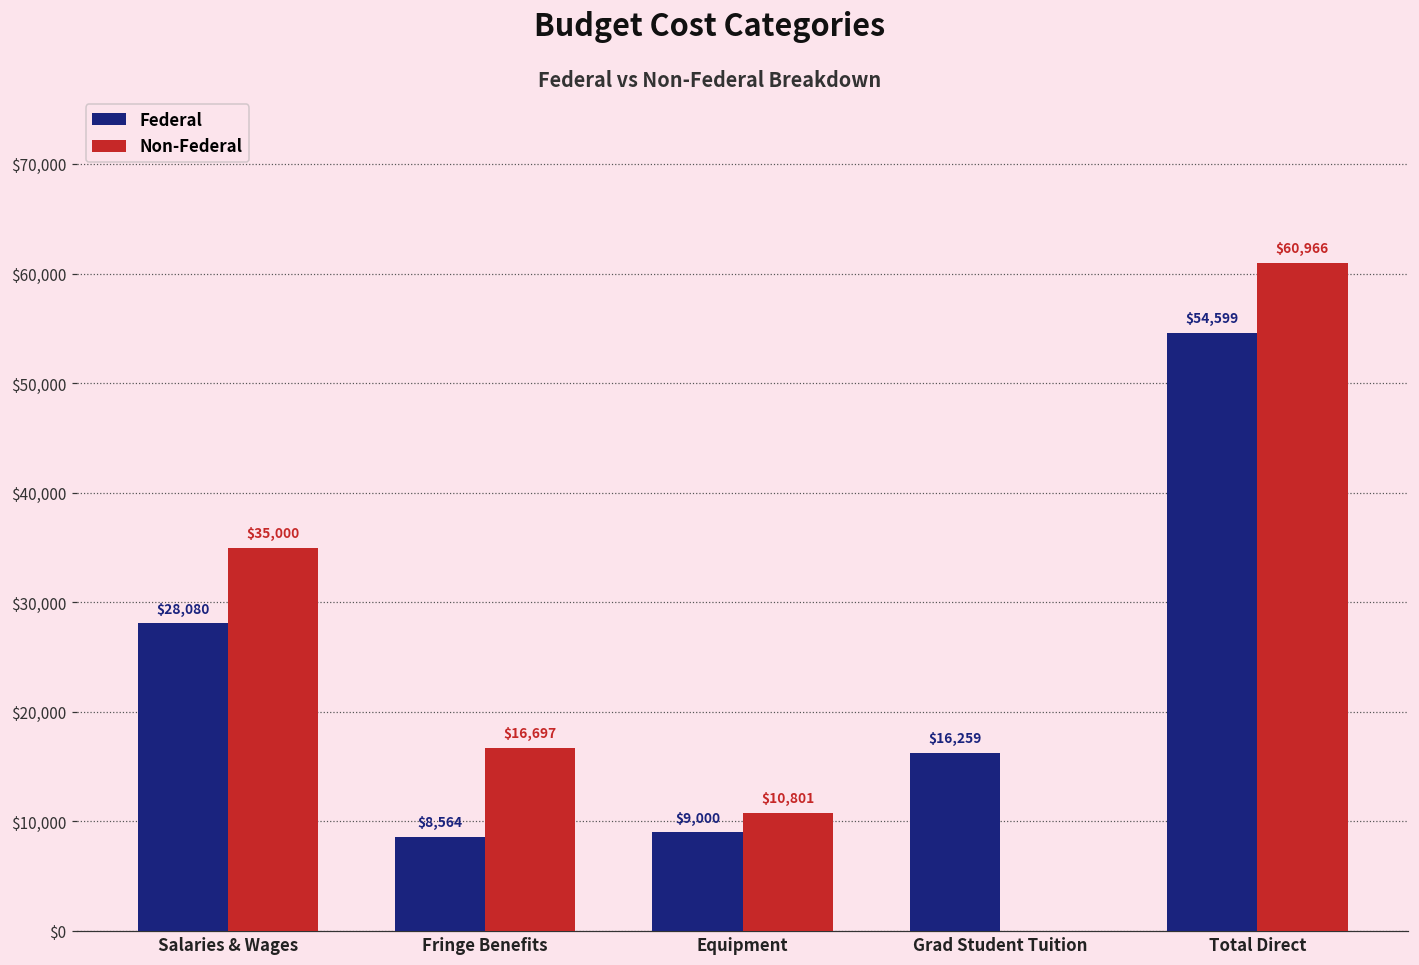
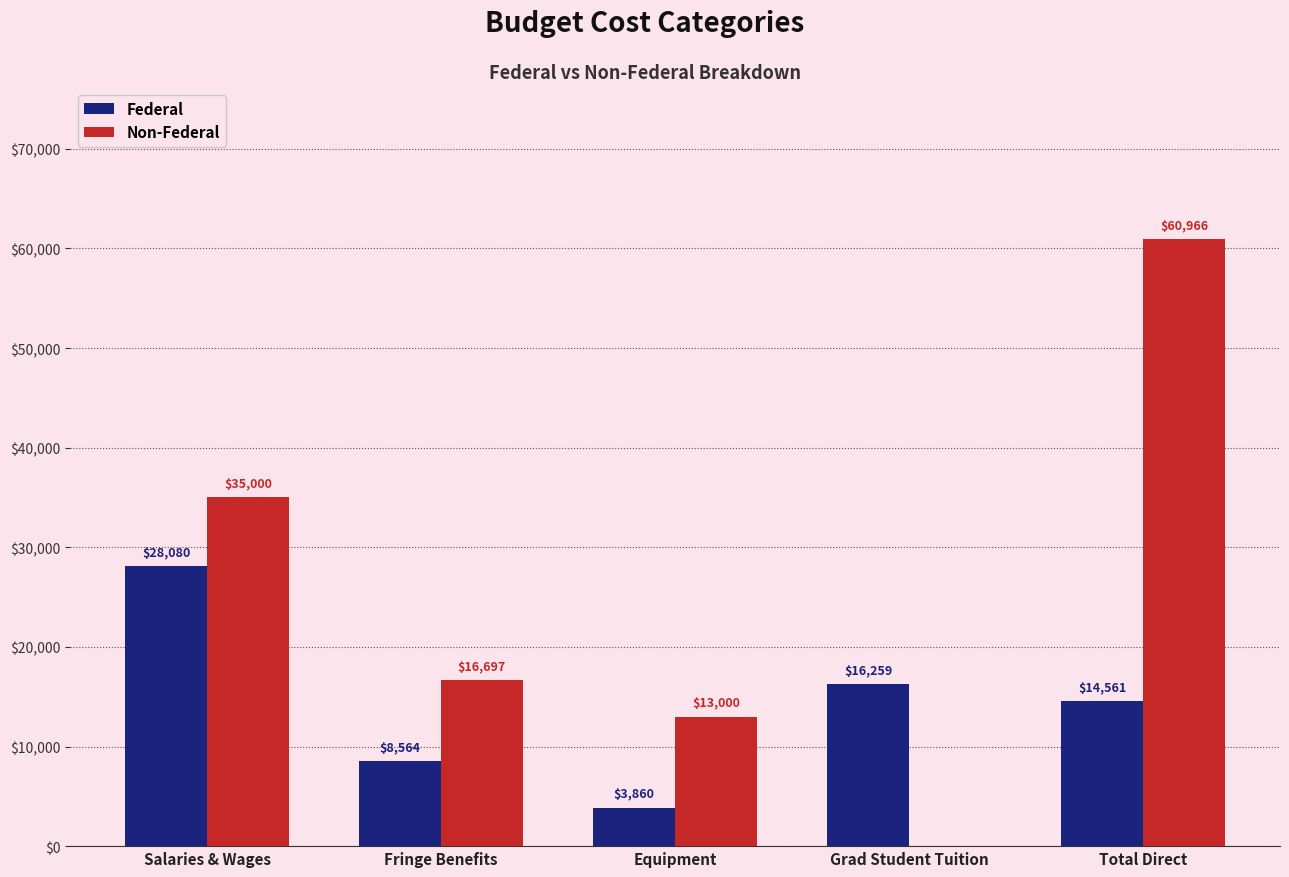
  {
    "Federal": {
      "Salaries & Wages": "$28,080",
      "Fringe Benefits": "$8,564",
-     "Equipment": "$9,000",
+     "Equipment": "$3,860",
      "Grad Student Tuition": "$16,259",
-     "Total Direct": "$54,599"
+     "Total Direct": "$14,561"
    },
    "Non-Federal": {
      "Salaries & Wages": "$35,000",
      "Fringe Benefits": "$16,697",
-     "Equipment": "$10,801",
+     "Equipment": "$13,000",
      "Total Direct": "$60,966"
    }
  }
